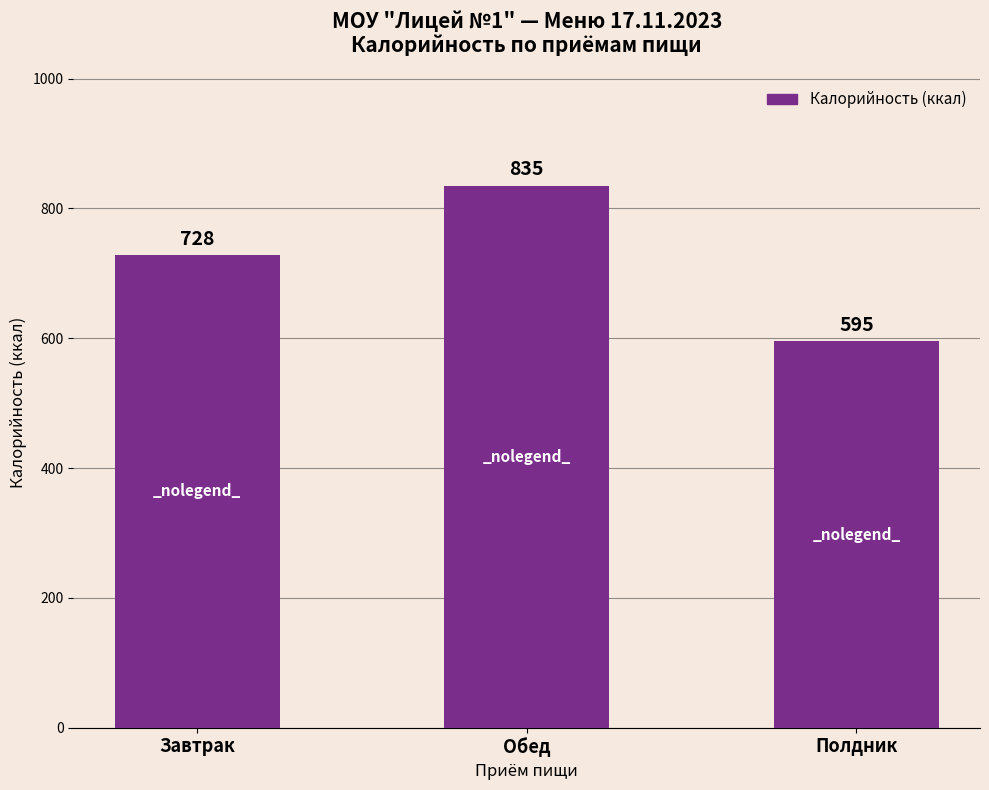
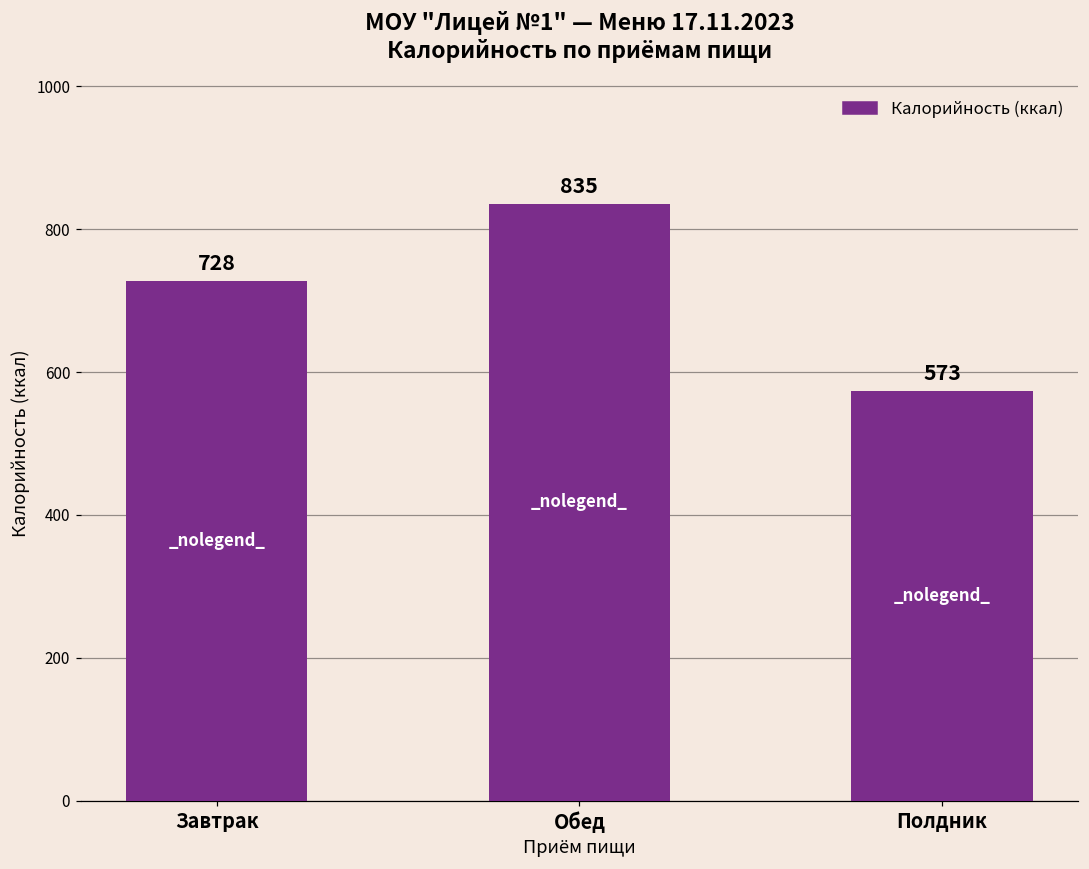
  {
    "Завтрак": 728,
    "Обед": 835,
-   "Полдник": 595
+   "Полдник": 573
  }
